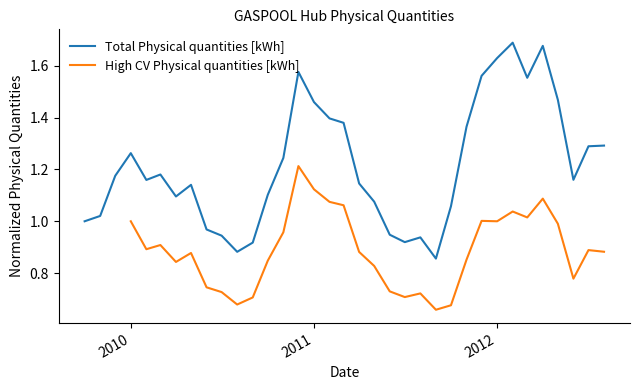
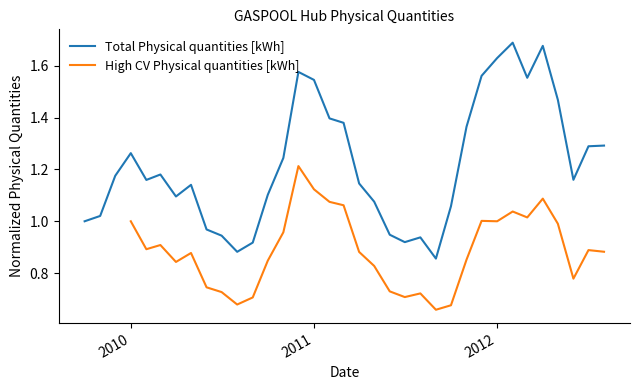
  {
    "Total Physical quantities [kWh]": {
      "2010": 1.26,
-     "2011": 1.46,
+     "2011": 1.55,
      "2012": 1.63
    },
    "High CV Physical quantities [kWh]": {
      "2010": 1.00,
      "2011": 1.12,
      "2012": 1.00
    }
  }
